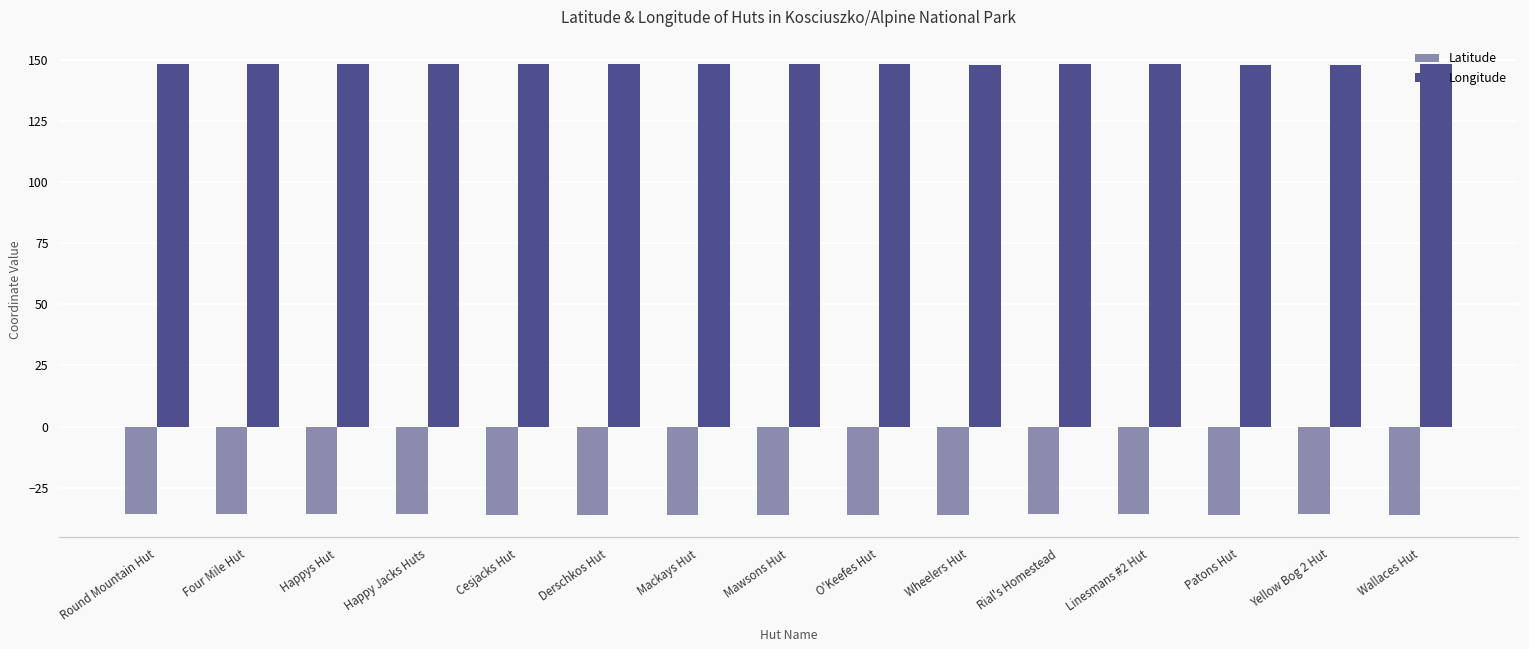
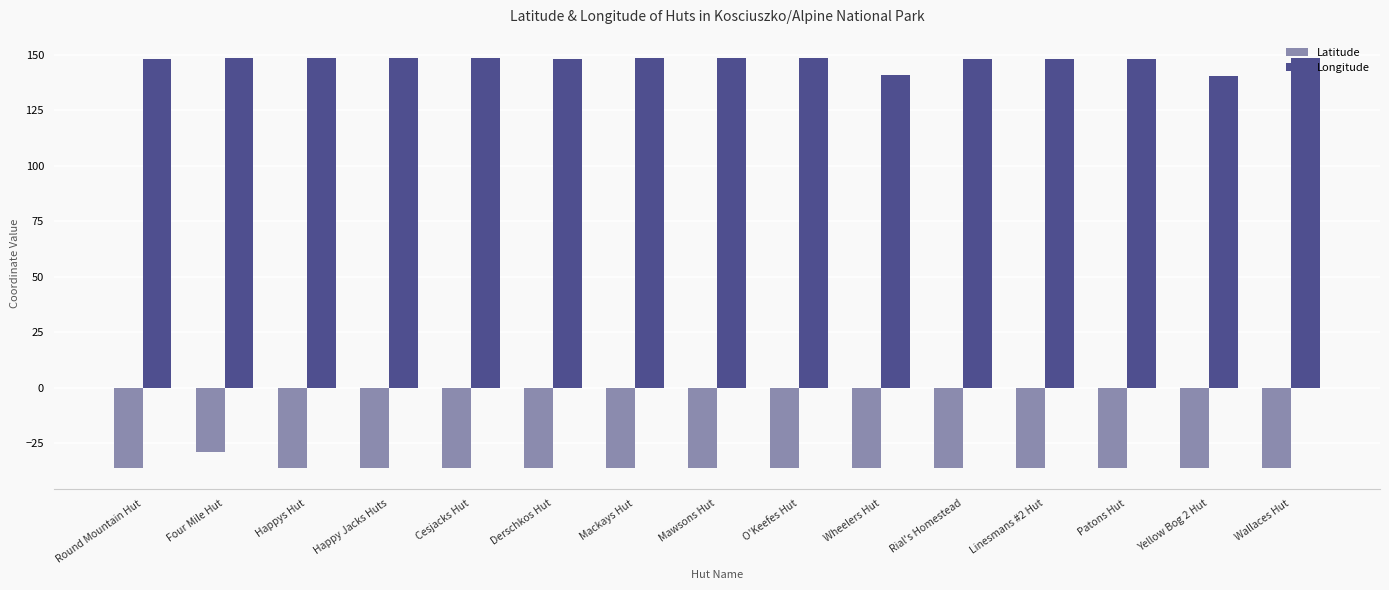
  {
    "Latitude": {
      "Round Mountain Hut": -36,
-     "Four Mile Hut": -36,
+     "Four Mile Hut": -29,
      "Happys Hut": -36,
      "Happy Jacks Huts": -36,
      "Cesjacks Hut": -36,
      "Derschkos Hut": -36,
      "Mackays Hut": -36,
      "Mawsons Hut": -36,
      "O'Keefes Hut": -36,
      "Wheelers Hut": -36,
      "Rial's Homestead": -36,
      "Linesmans #2 Hut": -36,
      "Patons Hut": -36,
      "Yellow Bog 2 Hut": -36,
      "Wallaces Hut": -36
    },
    "Longitude": {
      "Round Mountain Hut": 148,
      "Four Mile Hut": 148,
      "Happys Hut": 149,
      "Happy Jacks Huts": 148,
      "Cesjacks Hut": 148,
      "Derschkos Hut": 148,
      "Mackays Hut": 148,
      "Mawsons Hut": 148,
      "O'Keefes Hut": 148,
-     "Wheelers Hut": 148,
+     "Wheelers Hut": 141,
      "Rial's Homestead": 148,
      "Linesmans #2 Hut": 148,
      "Patons Hut": 148,
-     "Yellow Bog 2 Hut": 148,
+     "Yellow Bog 2 Hut": 141,
      "Wallaces Hut": 148
    }
  }
